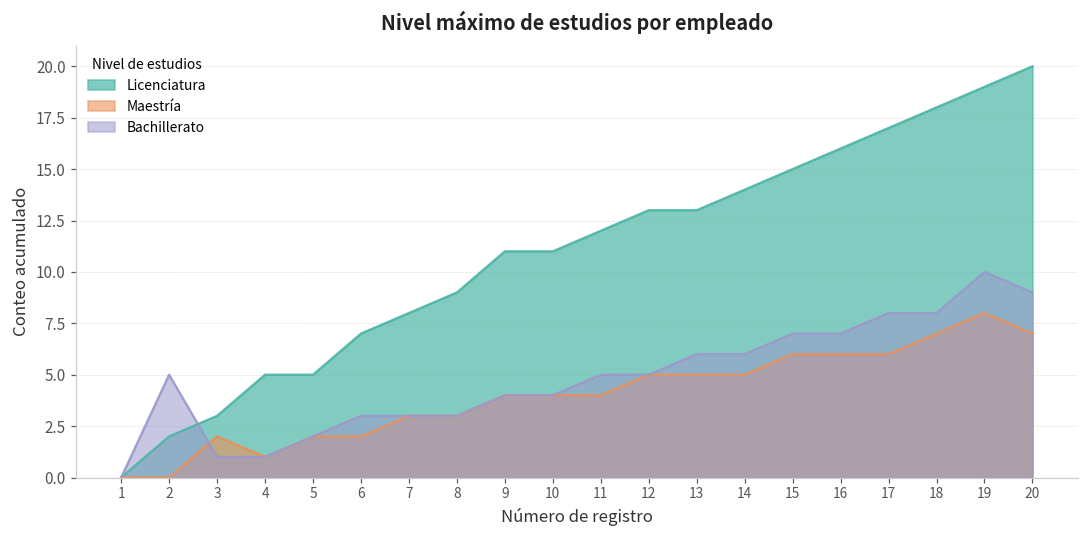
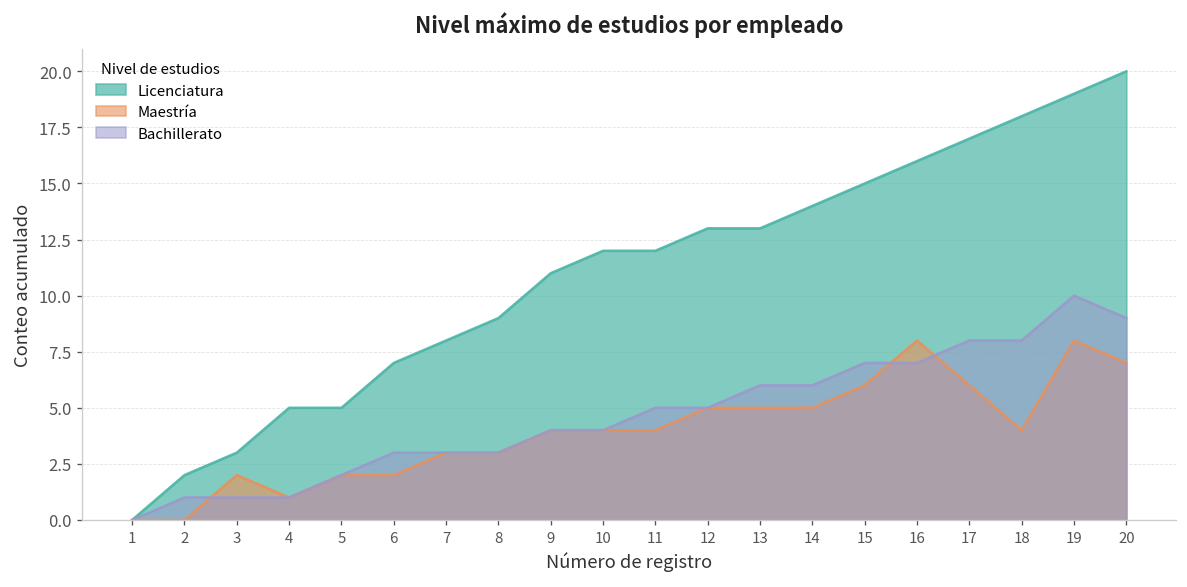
  {
    "Licenciatura": {
      "2": 2,
      "3": 3,
      "4": 5,
      "5": 5,
      "6": 7,
      "7": 8,
      "8": 9,
      "9": 11,
-     "10": 11,
+     "10": 12,
      "11": 12,
      "12": 13,
      "13": 13,
      "14": 14,
      "15": 15,
      "16": 16,
      "17": 17,
      "18": 18,
      "19": 19,
      "20": 20
    },
    "Maestría": {
      "2": 0,
      "3": 2,
      "6": 2,
      "11": 4,
      "13": 5,
      "14": 5,
      "15": 6,
-     "16": 6,
+     "16": 8,
      "17": 6,
-     "18": 7,
+     "18": 4,
      "19": 8,
      "20": 7
    },
    "Bachillerato": {
-     "2": 5,
+     "2": 1,
      "3": 1,
      "6": 3,
      "11": 5,
      "13": 6,
      "14": 6,
      "15": 7,
      "16": 7,
      "17": 8,
      "18": 8,
      "19": 10,
      "20": 9
    }
  }
